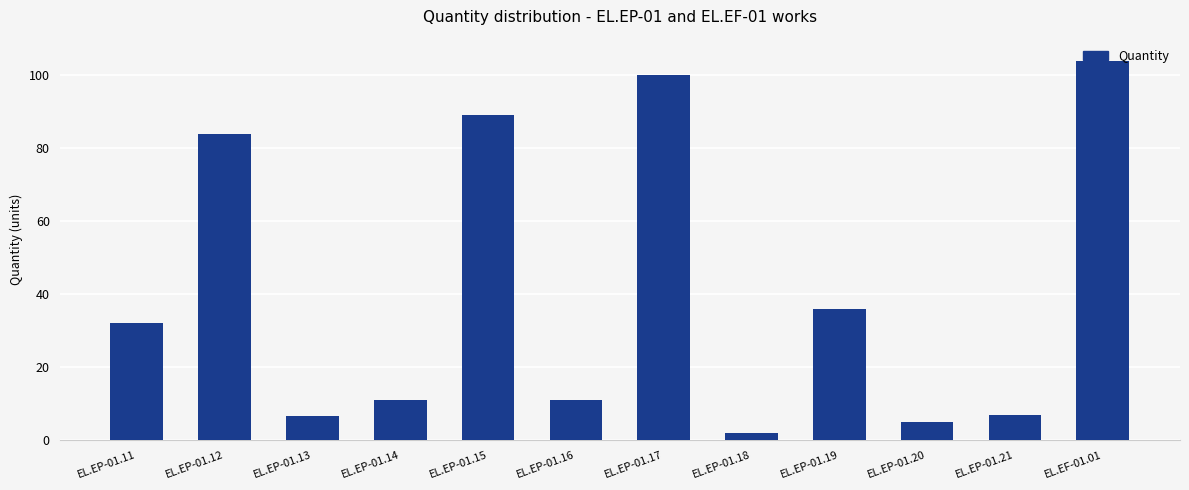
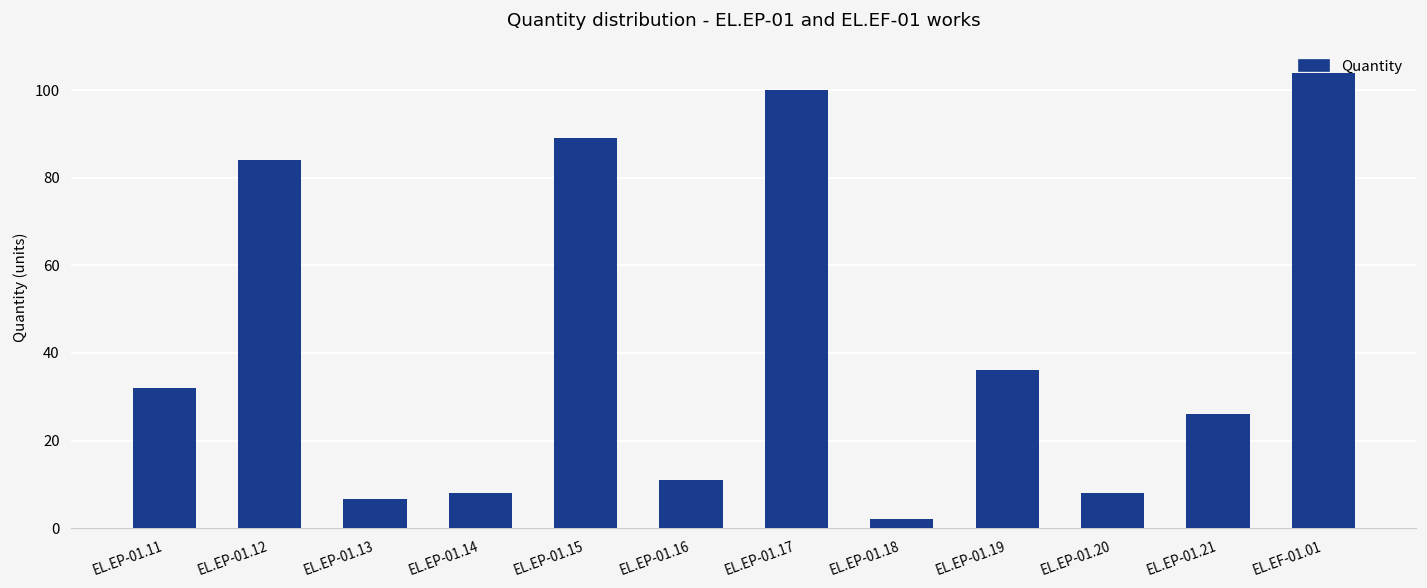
  {
    "EL.EP-01.11": 32,
    "EL.EP-01.12": 84,
    "EL.EP-01.13": 7,
-   "EL.EP-01.14": 11,
+   "EL.EP-01.14": 8,
    "EL.EP-01.15": 89,
    "EL.EP-01.16": 11,
    "EL.EP-01.17": 100,
    "EL.EP-01.18": 2,
    "EL.EP-01.19": 36,
-   "EL.EP-01.20": 5,
-   "EL.EP-01.21": 7,
+   "EL.EP-01.20": 8,
+   "EL.EP-01.21": 26,
    "EL.EF-01.01": 104
  }
